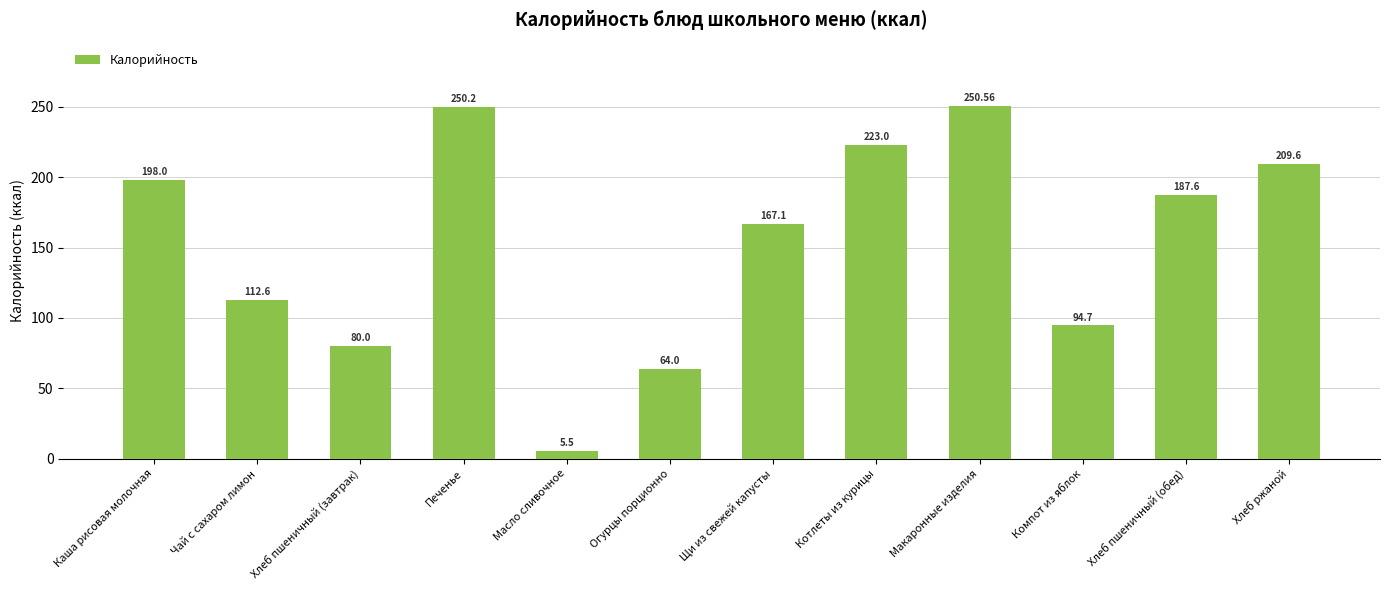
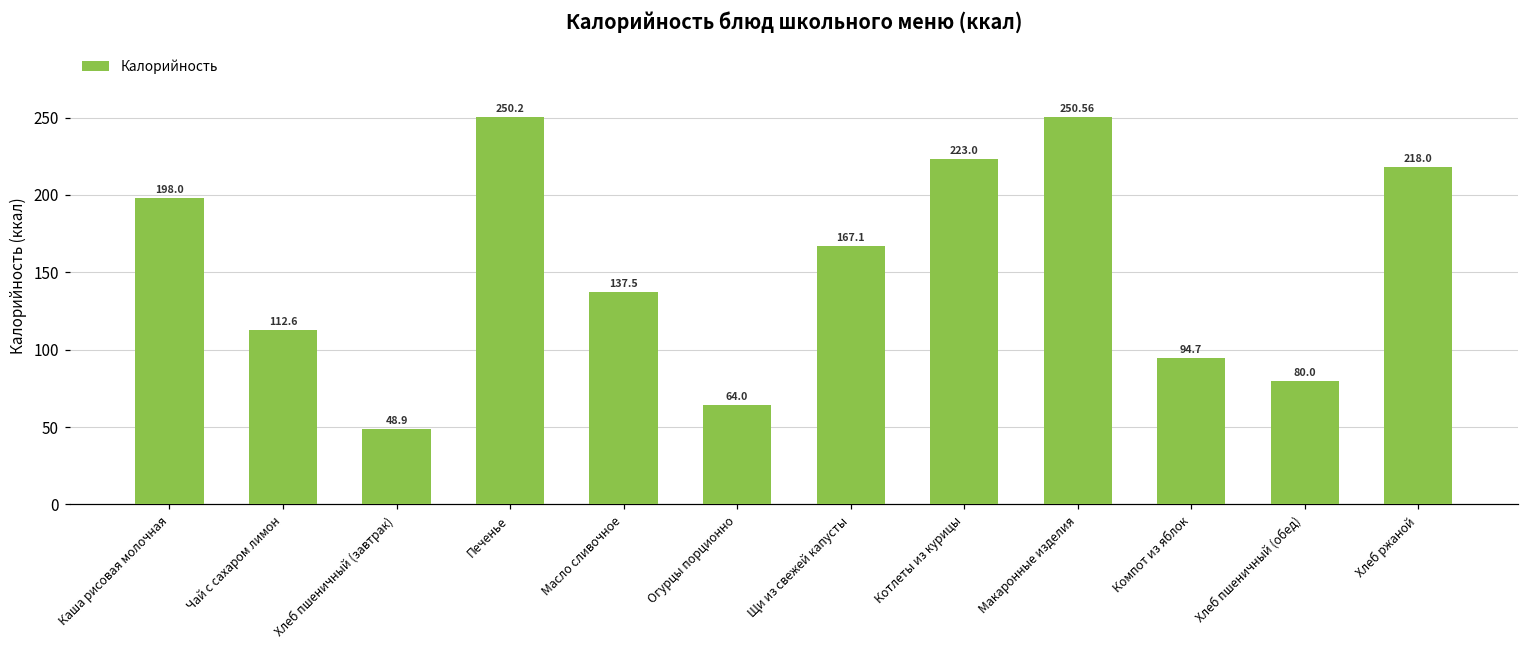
  {
    "Каша рисовая молочная": 198.0,
    "Чай с сахаром лимон": 112.6,
-   "Хлеб пшеничный (завтрак)": 80.0,
+   "Хлеб пшеничный (завтрак)": 48.9,
    "Печенье": 250.2,
-   "Масло сливочное": 5.5,
+   "Масло сливочное": 137.5,
    "Огурцы порционно": 64.0,
    "Щи из свежей капусты": 167.1,
    "Котлеты из курицы": 223.0,
    "Макаронные изделия": 250.56,
    "Компот из яблок": 94.7,
-   "Хлеб пшеничный (обед)": 187.6,
-   "Хлеб ржаной": 209.6
+   "Хлеб пшеничный (обед)": 80.0,
+   "Хлеб ржаной": 218.0
  }
